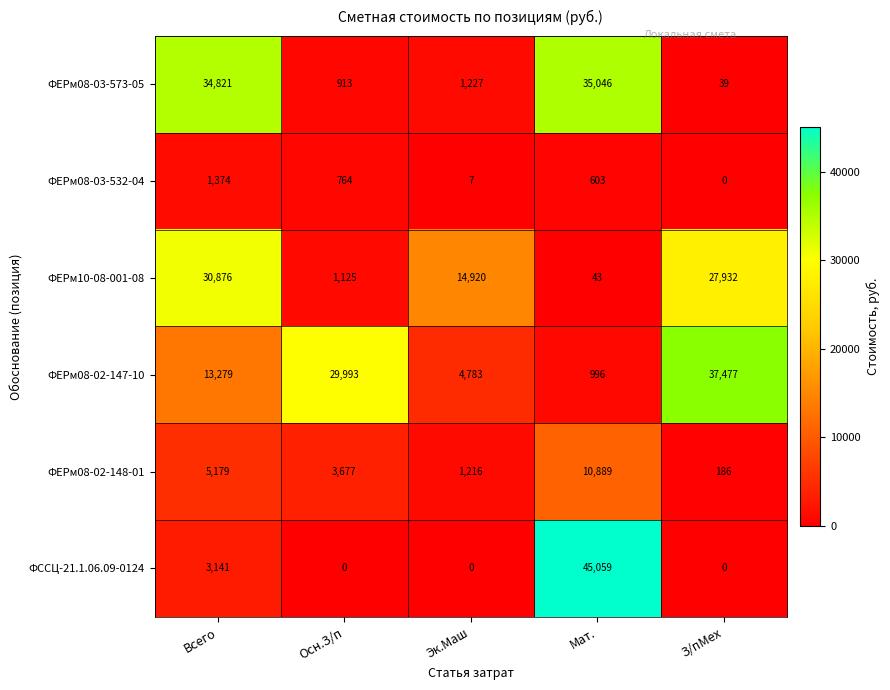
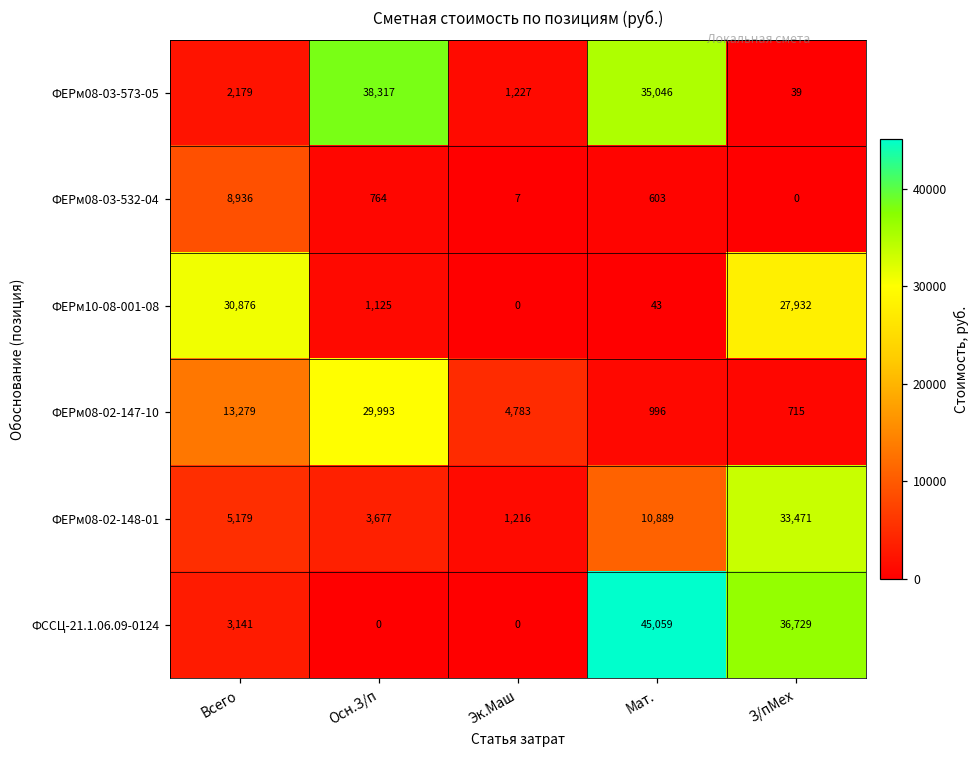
  {
    "ФЕРм08-03-573-05": {
-     "Всего": "34,821",
-     "Осн.З/п": "913",
+     "Всего": "2,179",
+     "Осн.З/п": "38,317",
      "Эк.Маш": "1,227",
      "Мат.": "35,046",
      "З/пМех": "39"
    },
    "ФЕРм08-03-532-04": {
-     "Всего": "1,374",
+     "Всего": "8,936",
      "Осн.З/п": "764",
      "Эк.Маш": "7",
      "Мат.": "603",
      "З/пМех": "0"
    },
    "ФЕРм10-08-001-08": {
      "Всего": "30,876",
      "Осн.З/п": "1,125",
-     "Эк.Маш": "14,920",
+     "Эк.Маш": "0",
      "Мат.": "43",
      "З/пМех": "27,932"
    },
    "ФЕРм08-02-147-10": {
      "Всего": "13,279",
      "Осн.З/п": "29,993",
      "Эк.Маш": "4,783",
      "Мат.": "996",
-     "З/пМех": "37,477"
+     "З/пМех": "715"
    },
    "ФЕРм08-02-148-01": {
      "Всего": "5,179",
      "Осн.З/п": "3,677",
      "Эк.Маш": "1,216",
      "Мат.": "10,889",
-     "З/пМех": "186"
+     "З/пМех": "33,471"
    },
    "ФССЦ-21.1.06.09-0124": {
      "Всего": "3,141",
      "Осн.З/п": "0",
      "Эк.Маш": "0",
      "Мат.": "45,059",
-     "З/пМех": "0"
+     "З/пМех": "36,729"
    }
  }
